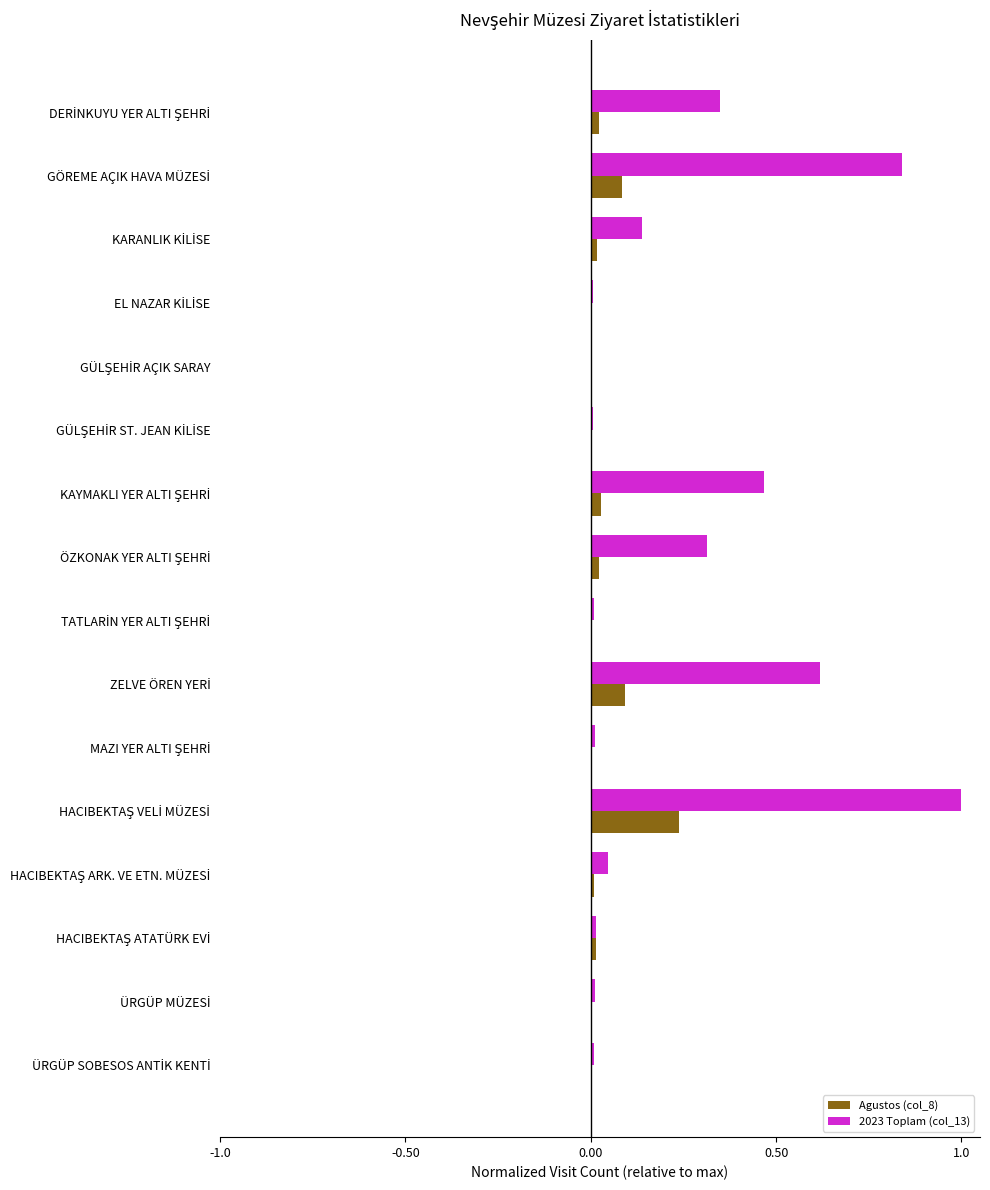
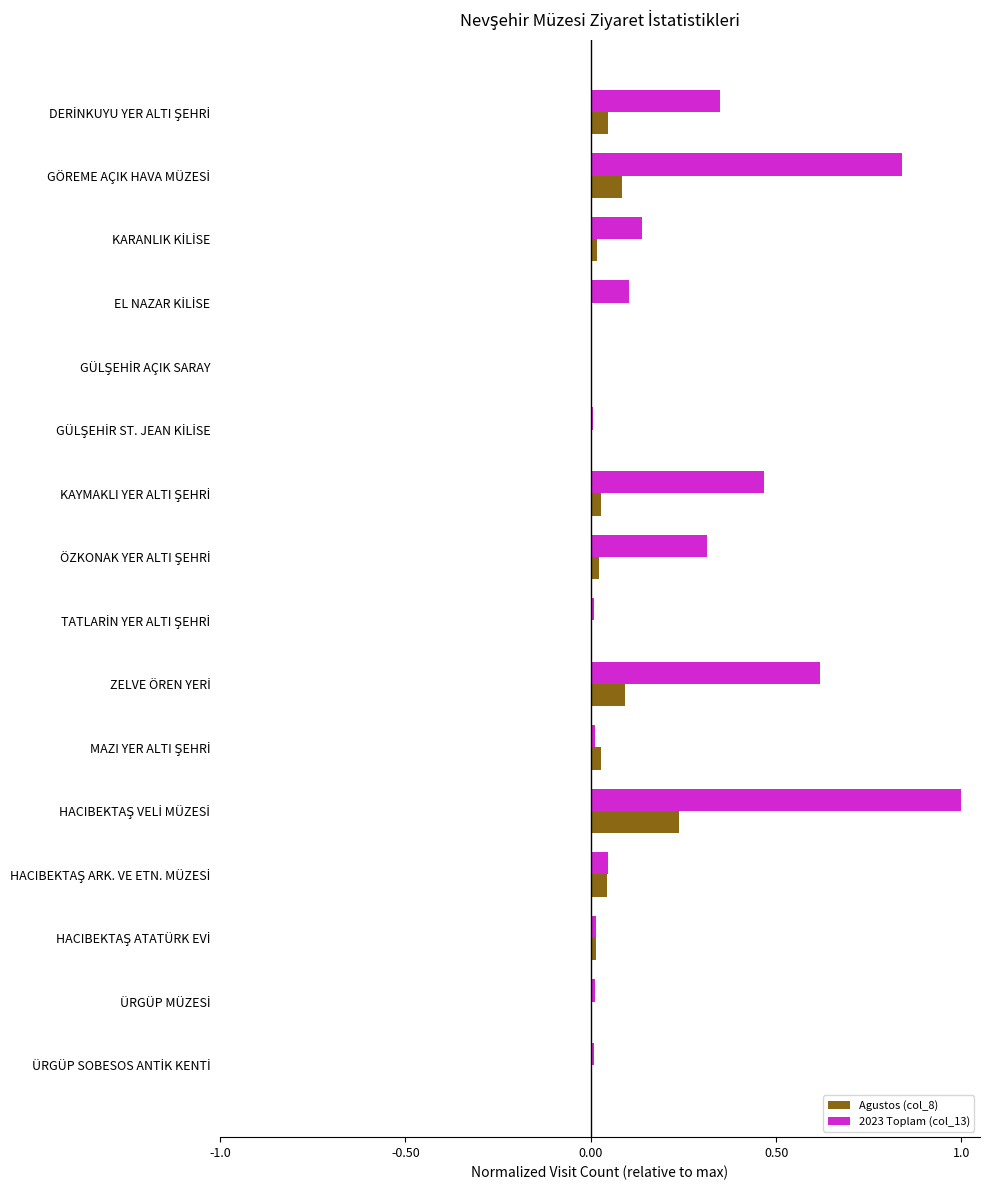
  {
    "Agustos (col_8)": {
-     "DERİNKUYU YER ALTI ŞEHRİ": 0.02,
+     "DERİNKUYU YER ALTI ŞEHRİ": 0.05,
      "GÖREME AÇIK HAVA MÜZESİ": 0.08,
      "KARANLIK KİLİSE": 0.02,
      "GÜLŞEHİR AÇIK SARAY": 0.00,
      "KAYMAKLI YER ALTI ŞEHRİ": 0.03,
      "ÖZKONAK YER ALTI ŞEHRİ": 0.02,
      "ZELVE ÖREN YERİ": 0.09,
-     "MAZI YER ALTI ŞEHRİ": 0.00,
+     "MAZI YER ALTI ŞEHRİ": 0.03,
      "HACIBEKTAŞ VELİ MÜZESİ": 0.24,
-     "HACIBEKTAŞ ARK. VE ETN. MÜZESİ": 0.01,
+     "HACIBEKTAŞ ARK. VE ETN. MÜZESİ": 0.04,
      "HACIBEKTAŞ ATATÜRK EVİ": 0.01
    },
    "2023 Toplam (col_13)": {
      "DERİNKUYU YER ALTI ŞEHRİ": 0.35,
      "GÖREME AÇIK HAVA MÜZESİ": 0.84,
      "KARANLIK KİLİSE": 0.14,
-     "EL NAZAR KİLİSE": 0.01,
+     "EL NAZAR KİLİSE": 0.10,
      "GÜLŞEHİR AÇIK SARAY": 0.00,
      "KAYMAKLI YER ALTI ŞEHRİ": 0.47,
      "ÖZKONAK YER ALTI ŞEHRİ": 0.31,
      "TATLARİN YER ALTI ŞEHRİ": 0.01,
      "ZELVE ÖREN YERİ": 0.62,
      "MAZI YER ALTI ŞEHRİ": 0.01,
      "HACIBEKTAŞ VELİ MÜZESİ": 1.00,
      "HACIBEKTAŞ ARK. VE ETN. MÜZESİ": 0.05,
      "HACIBEKTAŞ ATATÜRK EVİ": 0.01,
      "ÜRGÜP MÜZESİ": 0.01,
      "ÜRGÜP SOBESOS ANTİK KENTİ": 0.01
    }
  }
